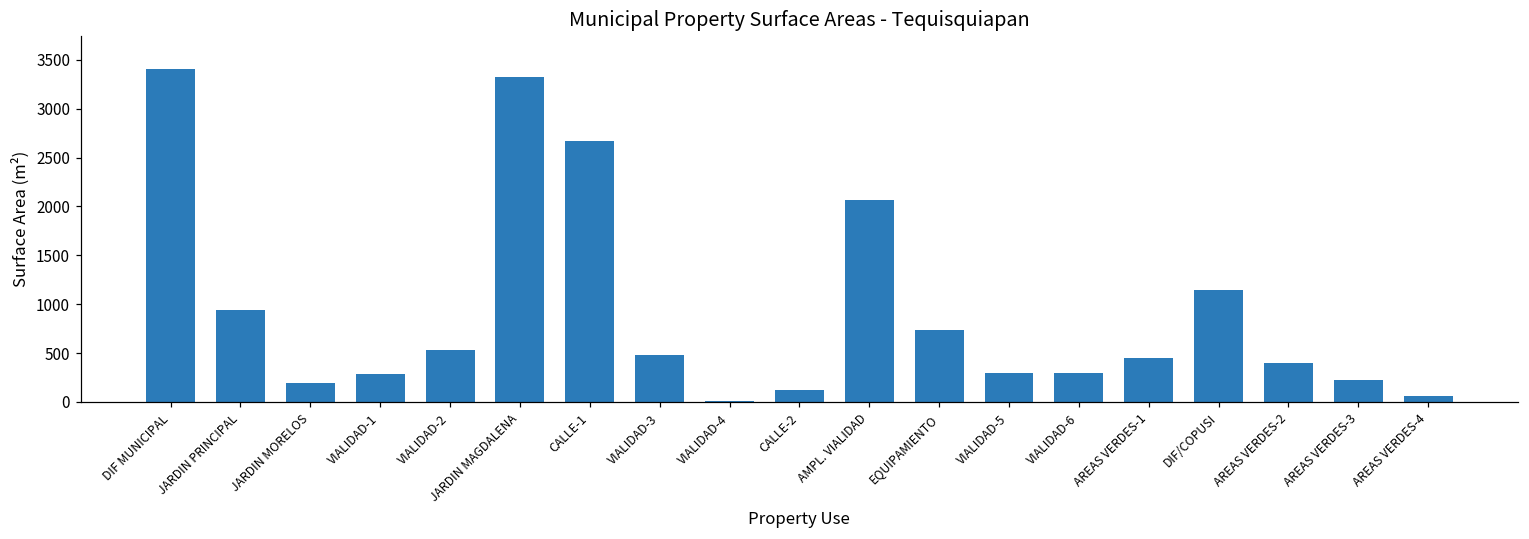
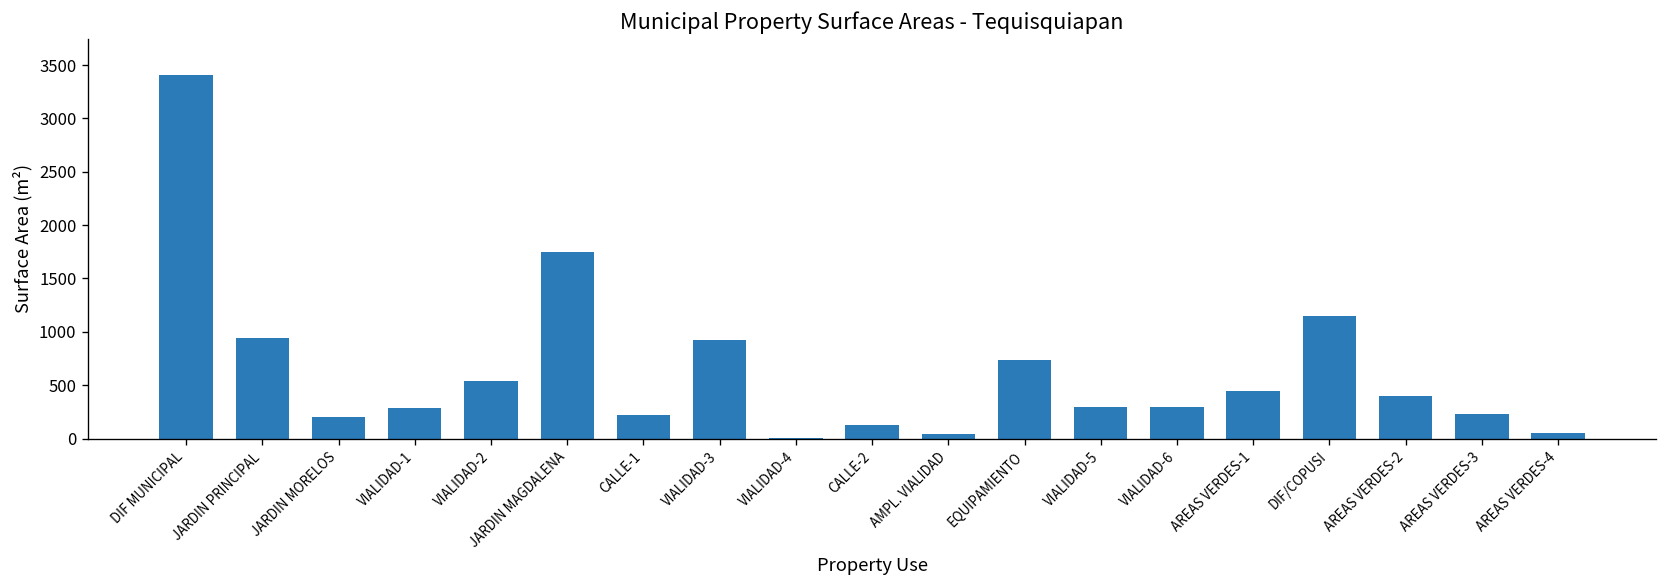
  {
    "DIF MUNICIPAL": 3400,
    "JARDIN PRINCIPAL": 900,
    "JARDIN MORELOS": 200,
    "VIALIDAD-1": 300,
    "VIALIDAD-2": 500,
-   "JARDIN MAGDALENA": 3300,
-   "CALLE-1": 2700,
-   "VIALIDAD-3": 500,
+   "JARDIN MAGDALENA": 1700,
+   "CALLE-1": 200,
+   "VIALIDAD-3": 900,
    "CALLE-2": 100,
-   "AMPL. VIALIDAD": 2100,
+   "AMPL. VIALIDAD": 0,
    "EQUIPAMIENTO": 700,
    "VIALIDAD-5": 300,
    "VIALIDAD-6": 300,
    "AREAS VERDES-1": 500,
    "DIF/COPUSI": 1100,
    "AREAS VERDES-2": 400,
    "AREAS VERDES-3": 200,
    "AREAS VERDES-4": 100
  }
